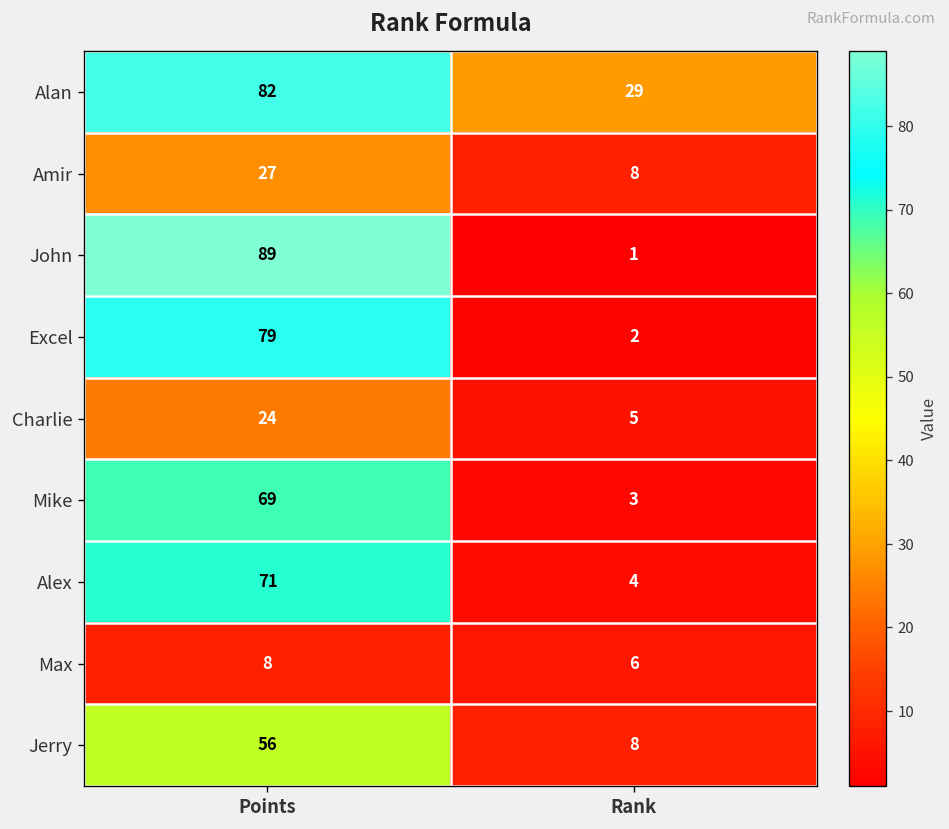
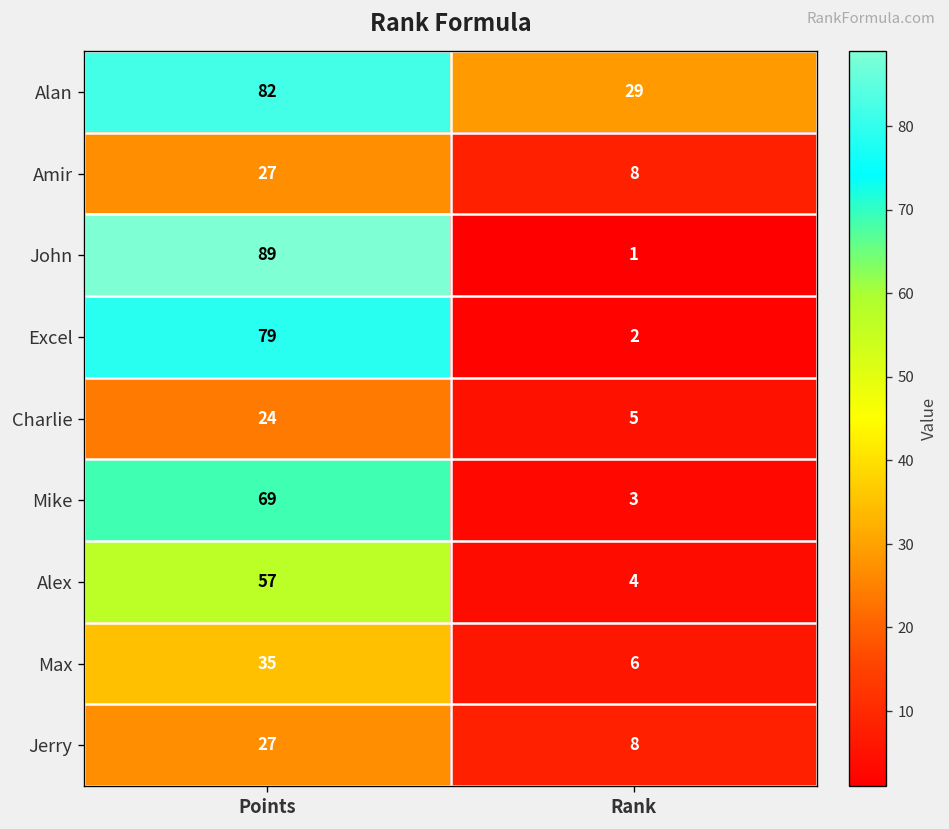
  {
    "Alan": {
      "Points": 82,
      "Rank": 29
    },
    "Amir": {
      "Points": 27,
      "Rank": 8
    },
    "John": {
      "Points": 89,
      "Rank": 1
    },
    "Excel": {
      "Points": 79,
      "Rank": 2
    },
    "Charlie": {
      "Points": 24,
      "Rank": 5
    },
    "Mike": {
      "Points": 69,
      "Rank": 3
    },
    "Alex": {
-     "Points": 71,
+     "Points": 57,
      "Rank": 4
    },
    "Max": {
-     "Points": 8,
+     "Points": 35,
      "Rank": 6
    },
    "Jerry": {
-     "Points": 56,
+     "Points": 27,
      "Rank": 8
    }
  }
